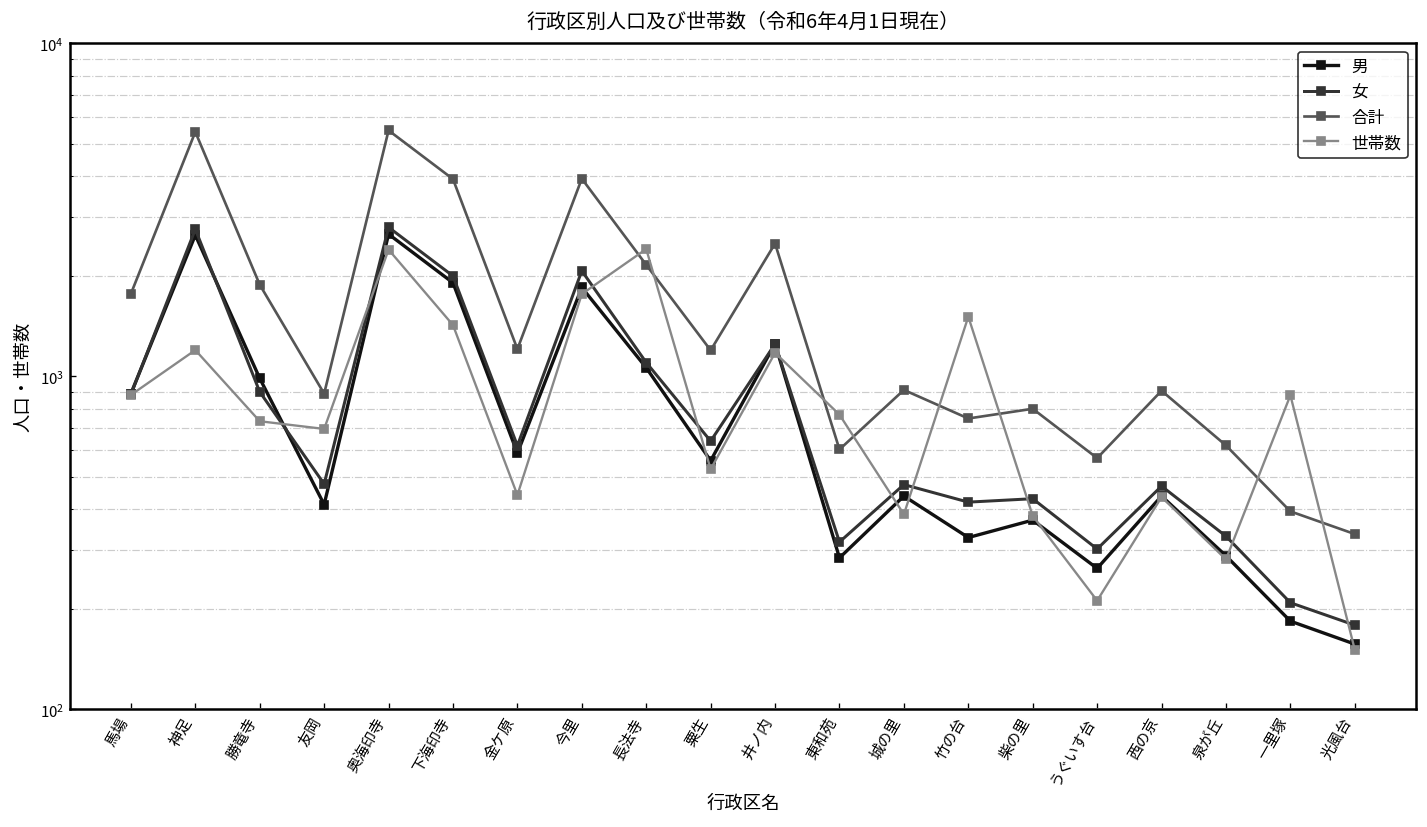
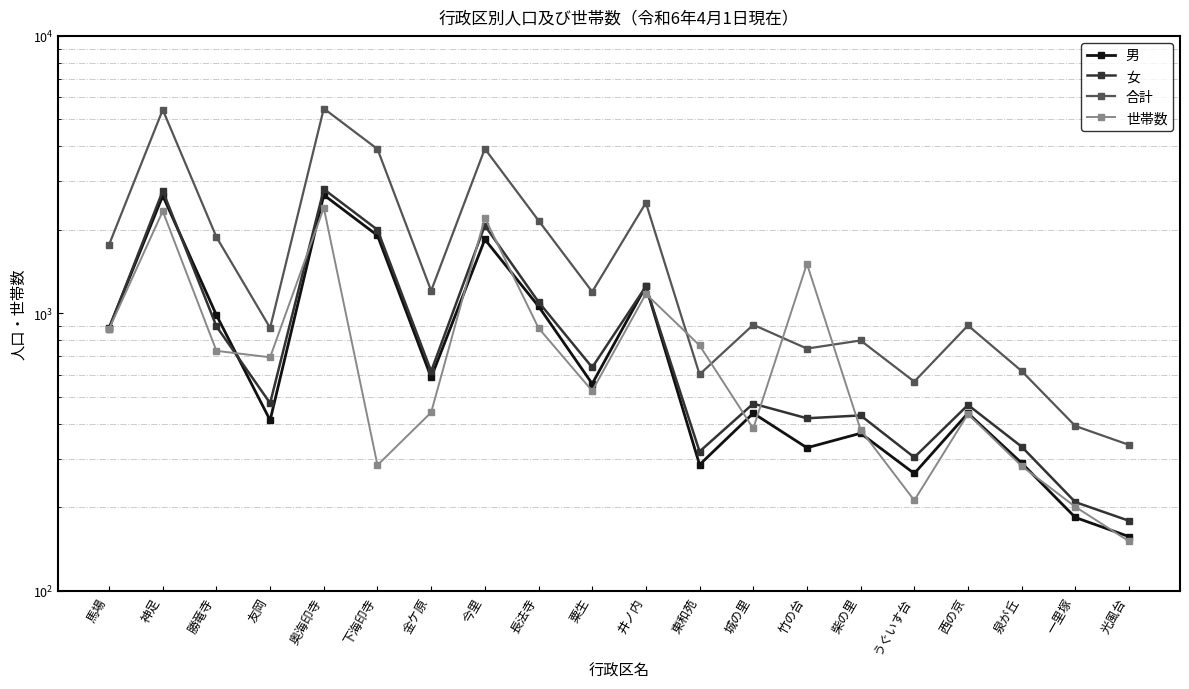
  {
    "世帯数": {
-     "神足": 1200,
+     "神足": 2300,
      "勝竜寺": 730,
      "友岡": 700,
      "奥海印寺": 2400,
-     "下海印寺": 1400,
+     "下海印寺": 280,
      "金ケ原": 440,
-     "今里": 1800,
-     "長法寺": 2400,
+     "今里": 2200,
+     "長法寺": 890,
      "粟生": 530,
      "井ノ内": 1180,
      "東和苑": 770,
      "城の里": 390,
      "竹の台": 1500,
      "柴の里": 380,
      "うぐいす台": 210,
      "泉が丘": 280,
-     "一里塚": 880,
+     "一里塚": 200,
      "光風台": 150
    }
  }
